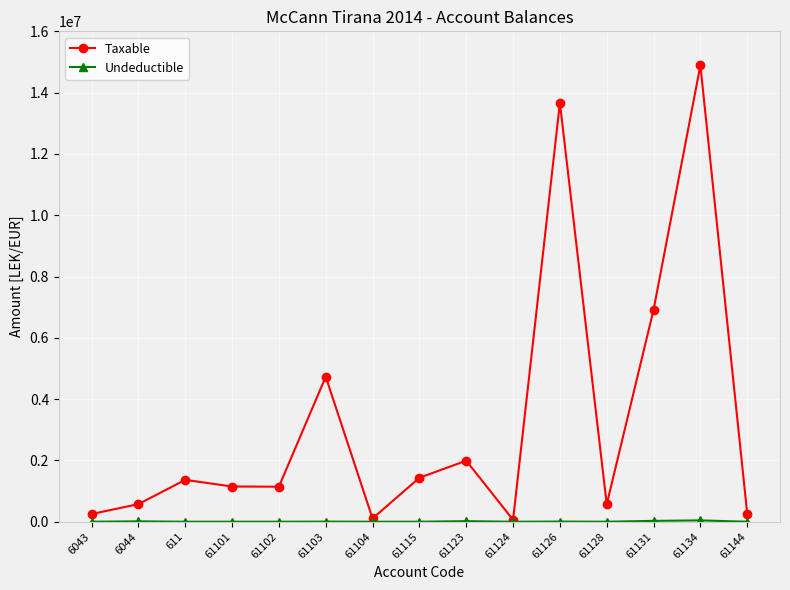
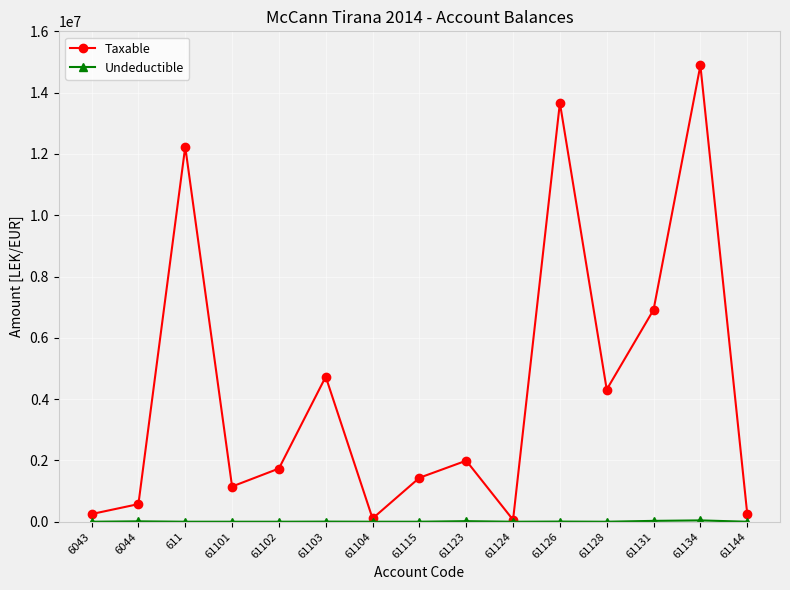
  {
    "Taxable": {
      "6043": 300000,
      "6044": 600000,
-     "611": 1400000,
+     "611": 12200000,
      "61101": 1100000,
-     "61102": 1100000,
+     "61102": 1700000,
      "61103": 4700000,
      "61104": 100000,
      "61115": 1400000,
      "61123": 2000000,
      "61126": 13700000,
-     "61128": 600000,
+     "61128": 4300000,
      "61131": 6900000,
      "61134": 14900000,
      "61144": 300000
    },
    "Undeductible": {
      "6043": 0,
      "6044": 0,
      "611": 0,
      "61101": 0,
      "61102": 0,
      "61103": 0,
      "61104": 0,
      "61115": 0,
      "61123": 0,
      "61126": 0,
      "61128": 0,
      "61131": 0,
      "61134": 0,
      "61144": 0
    }
  }
